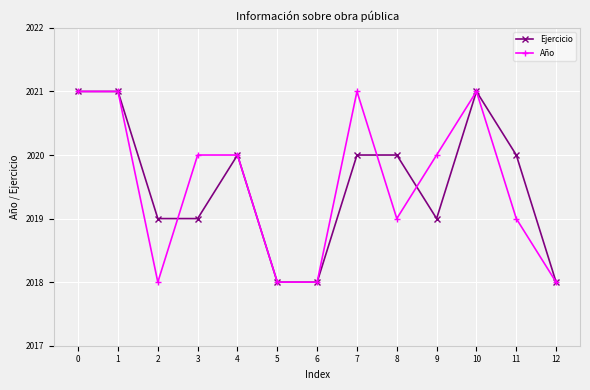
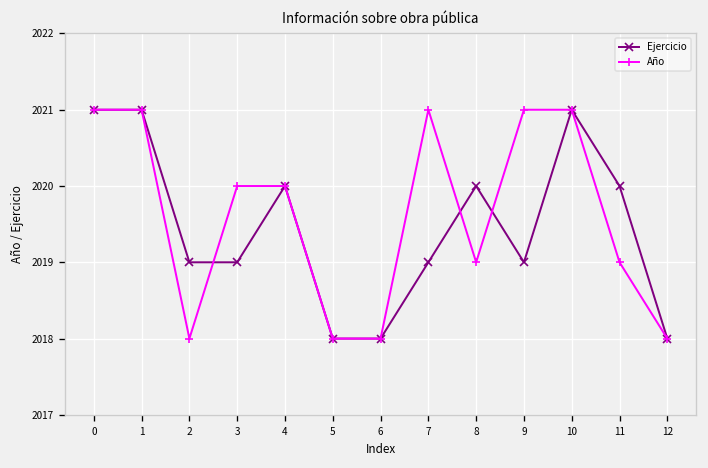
  {
    "Ejercicio": {
      "2": 2019,
      "3": 2019,
-     "7": 2020,
+     "7": 2019,
      "8": 2020,
      "9": 2019,
      "11": 2020
    },
    "Año": {
      "2": 2018,
      "3": 2020,
      "7": 2021,
      "8": 2019,
-     "9": 2020,
+     "9": 2021,
      "11": 2019
    }
  }
